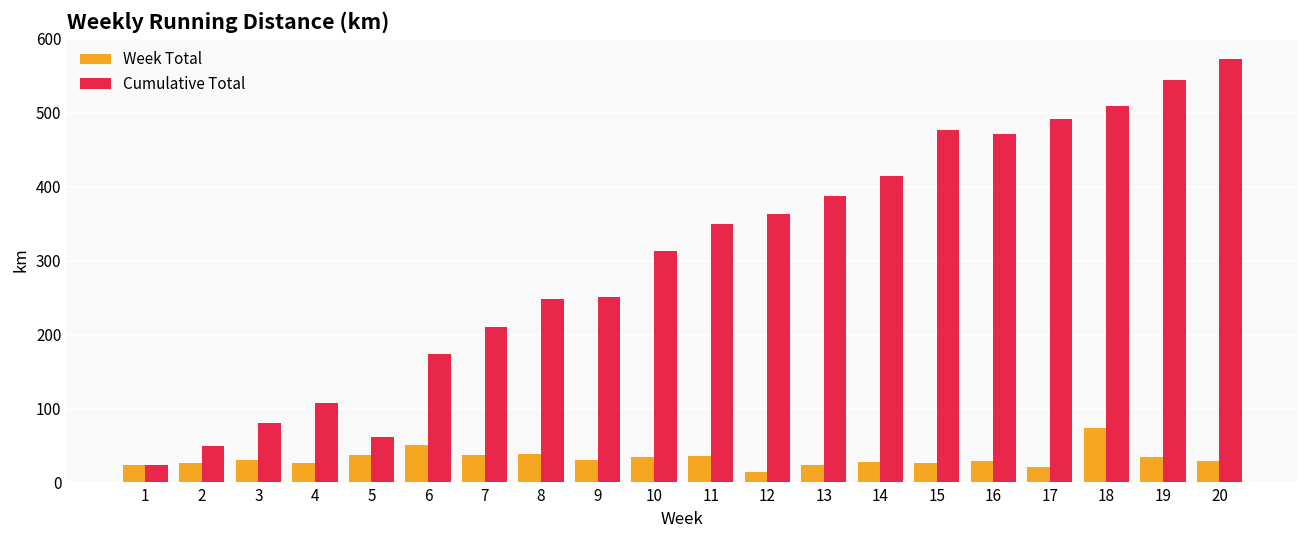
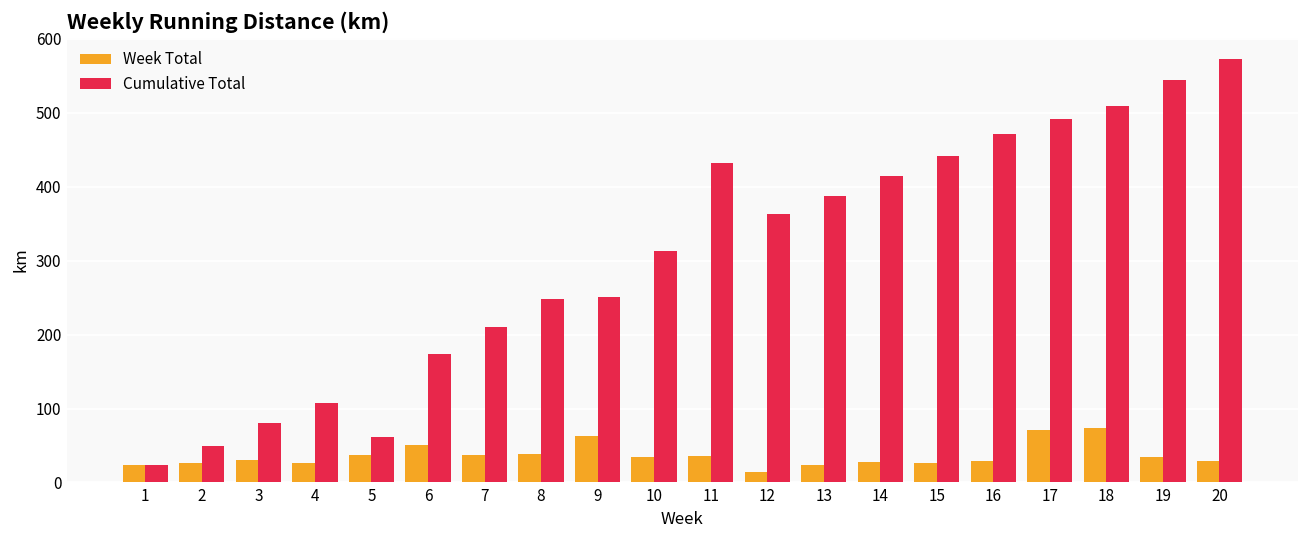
  {
    "Week Total": {
      "1": 20,
      "2": 30,
      "3": 30,
      "4": 30,
      "5": 40,
      "6": 50,
      "7": 40,
      "8": 40,
-     "9": 30,
+     "9": 60,
      "10": 30,
      "11": 40,
      "12": 10,
      "13": 20,
      "14": 30,
      "15": 30,
      "16": 30,
-     "17": 20,
+     "17": 70,
      "18": 70,
      "19": 30,
      "20": 30
    },
    "Cumulative Total": {
      "1": 20,
      "2": 50,
      "3": 80,
      "4": 110,
      "5": 60,
      "6": 170,
      "7": 210,
      "8": 250,
      "9": 250,
      "10": 310,
-     "11": 350,
+     "11": 430,
      "12": 360,
      "13": 390,
      "14": 420,
-     "15": 480,
+     "15": 440,
      "16": 470,
      "17": 490,
      "18": 510,
      "19": 540,
      "20": 570
    }
  }
